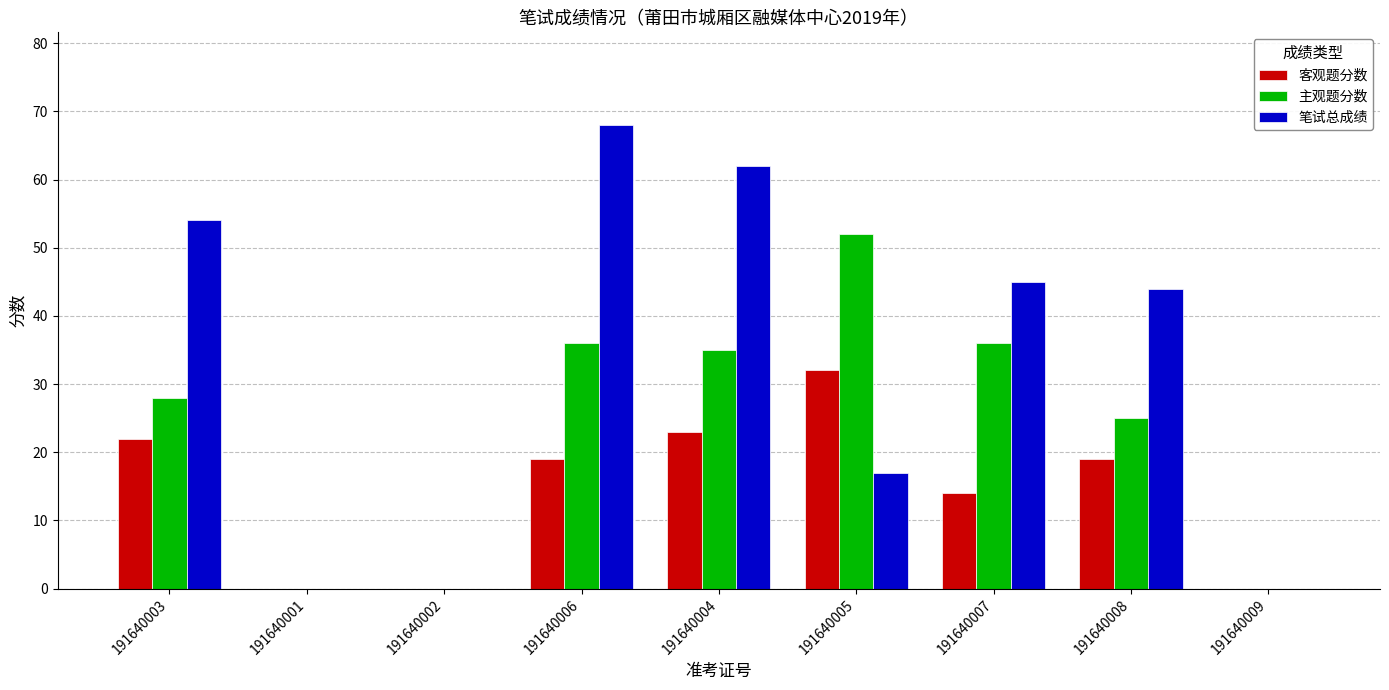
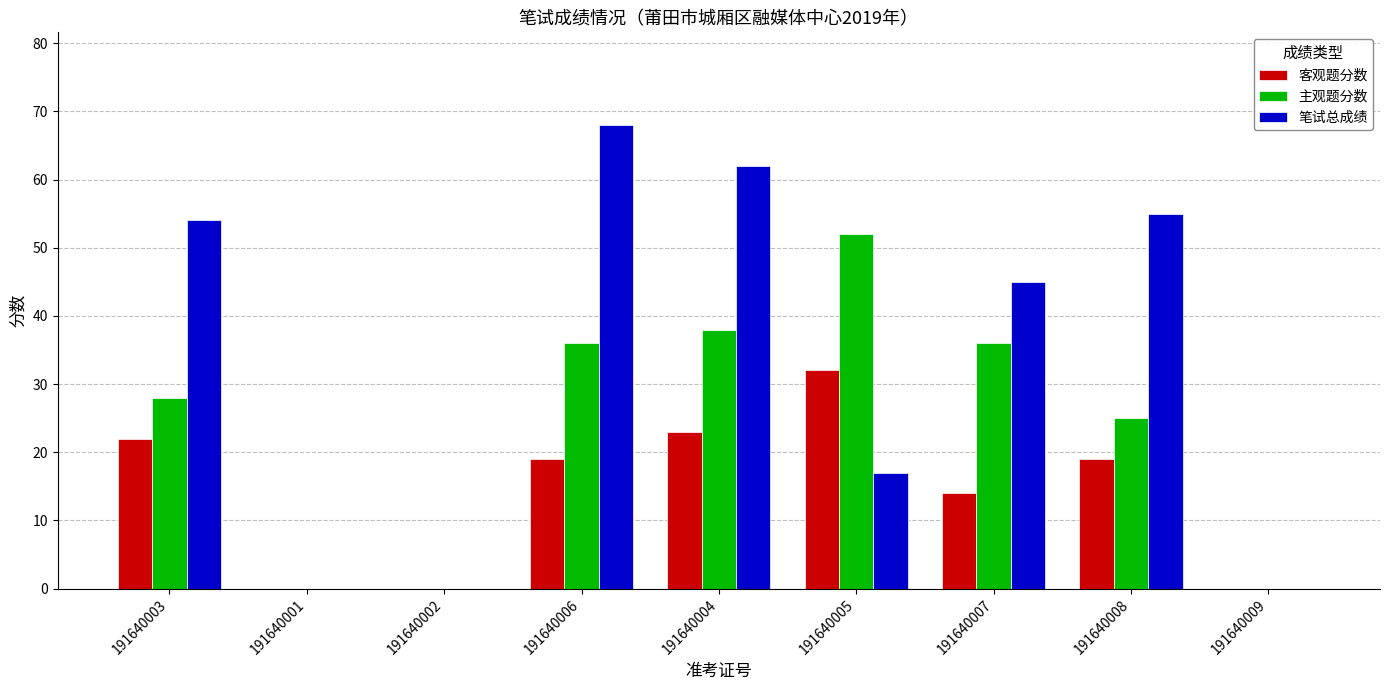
  {
    "客观题分数": {
      "191640003": 22,
      "191640001": 0,
      "191640002": 0,
      "191640006": 19,
      "191640004": 23,
      "191640005": 32,
      "191640007": 14,
      "191640008": 19,
      "191640009": 0
    },
    "主观题分数": {
      "191640003": 28,
      "191640001": 0,
      "191640002": 0,
      "191640006": 36,
-     "191640004": 35,
+     "191640004": 38,
      "191640005": 52,
      "191640007": 36,
      "191640008": 25,
      "191640009": 0
    },
    "笔试总成绩": {
      "191640003": 54,
      "191640001": 0,
      "191640002": 0,
      "191640006": 68,
      "191640004": 62,
      "191640005": 17,
      "191640007": 45,
-     "191640008": 44,
+     "191640008": 55,
      "191640009": 0
    }
  }
